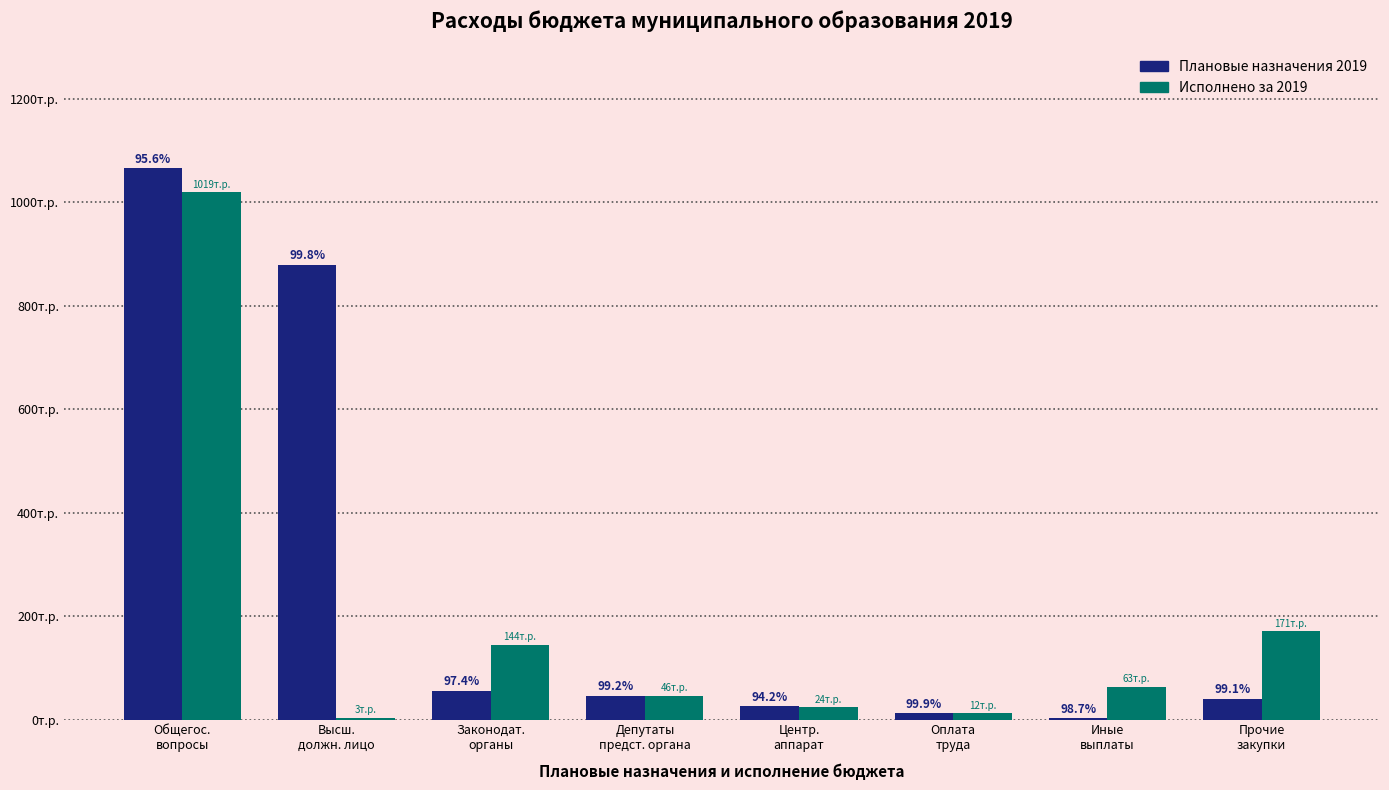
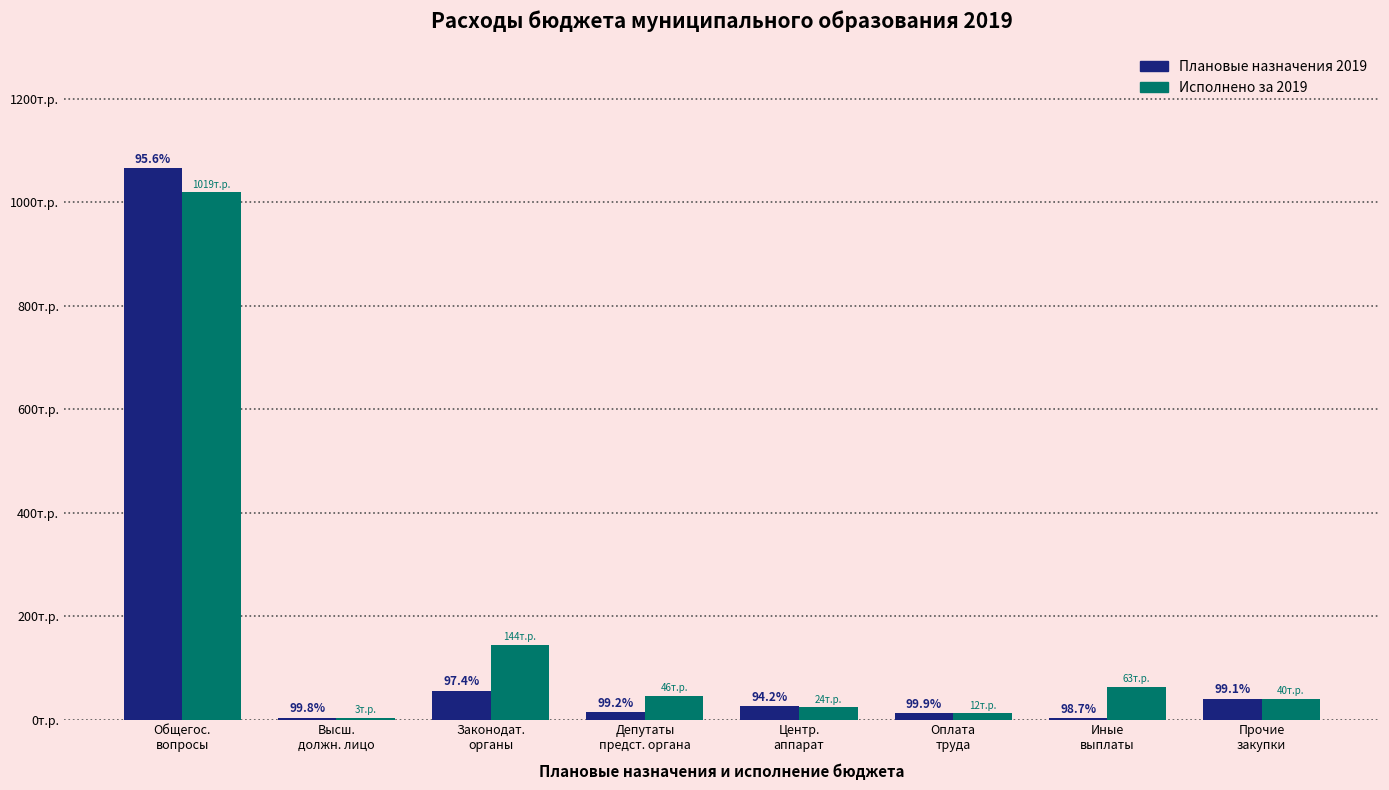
  {
    "Плановые назначения 2019": {
-     "Высш. должн. лицо": "880т.р.",
-     "Депутаты предст. органа": "50т.р."
+     "Высш. должн. лицо": "0т.р.",
+     "Депутаты предст. органа": "10т.р."
    },
    "Исполнено за 2019": {
-     "Прочие закупки": "171т.р."
+     "Прочие закупки": "40т.р."
    }
  }
